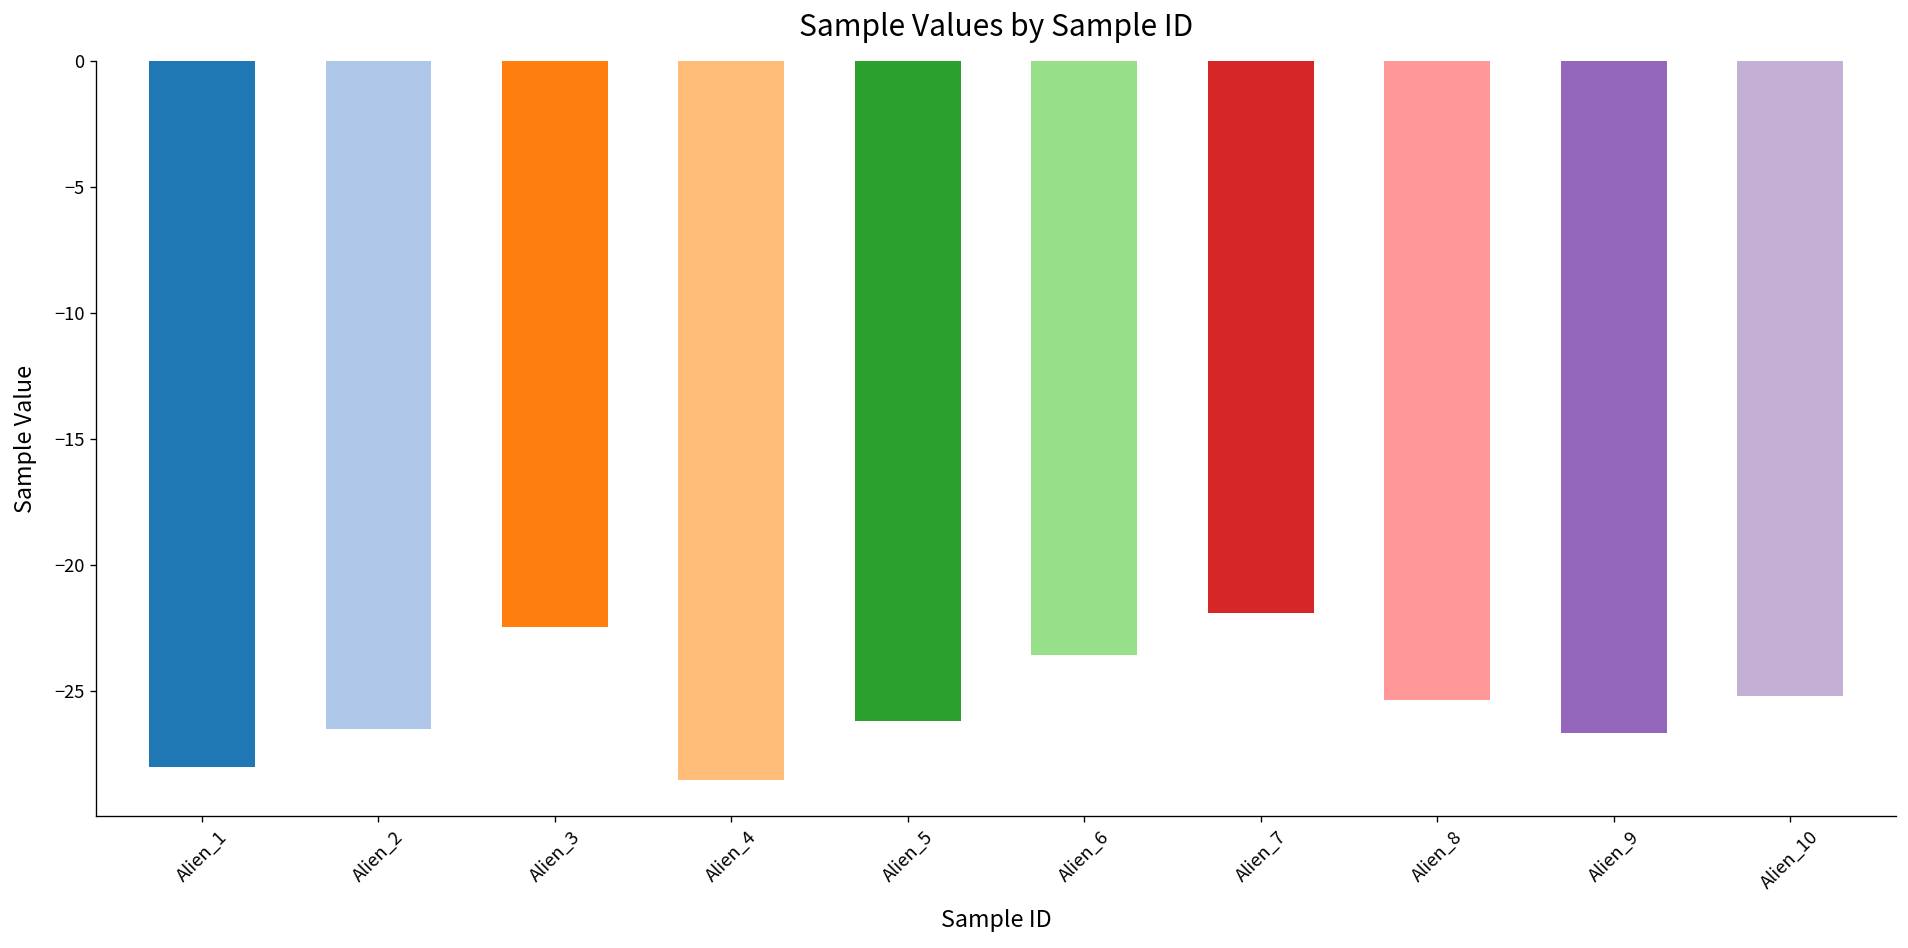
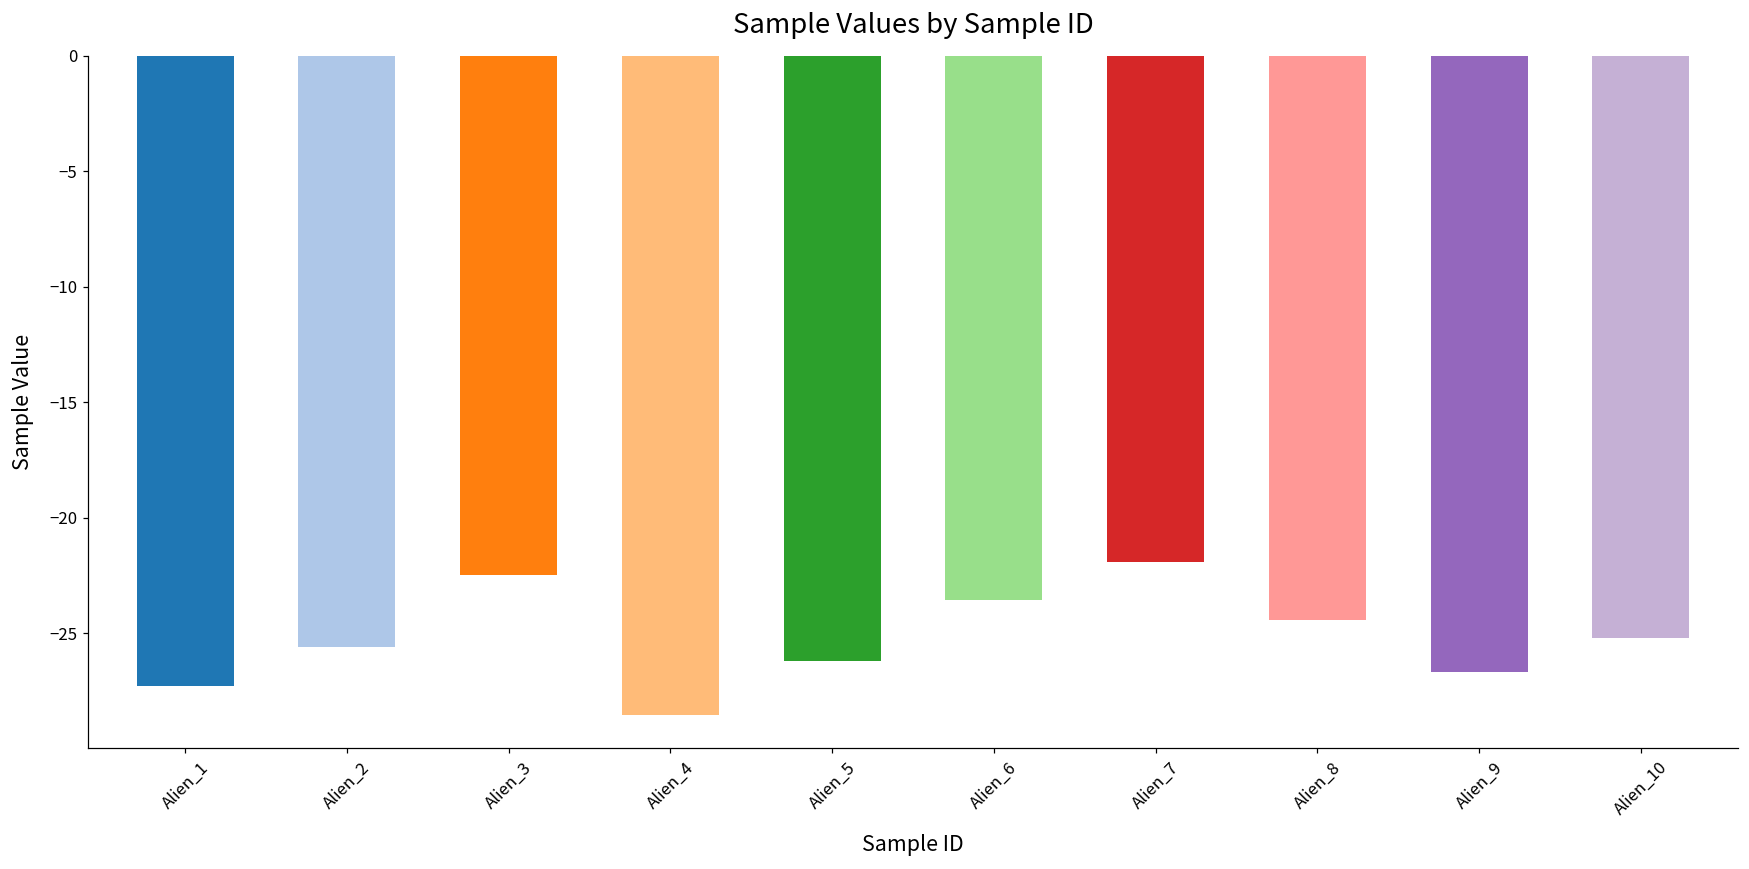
  {
-   "Alien_1": -28.0,
-   "Alien_2": -26.5,
+   "Alien_1": -27.3,
+   "Alien_2": -25.6,
    "Alien_3": -22.5,
    "Alien_4": -28.6,
    "Alien_5": -26.2,
    "Alien_6": -23.6,
    "Alien_7": -21.9,
-   "Alien_8": -25.4,
+   "Alien_8": -24.4,
    "Alien_9": -26.7,
    "Alien_10": -25.2
  }
